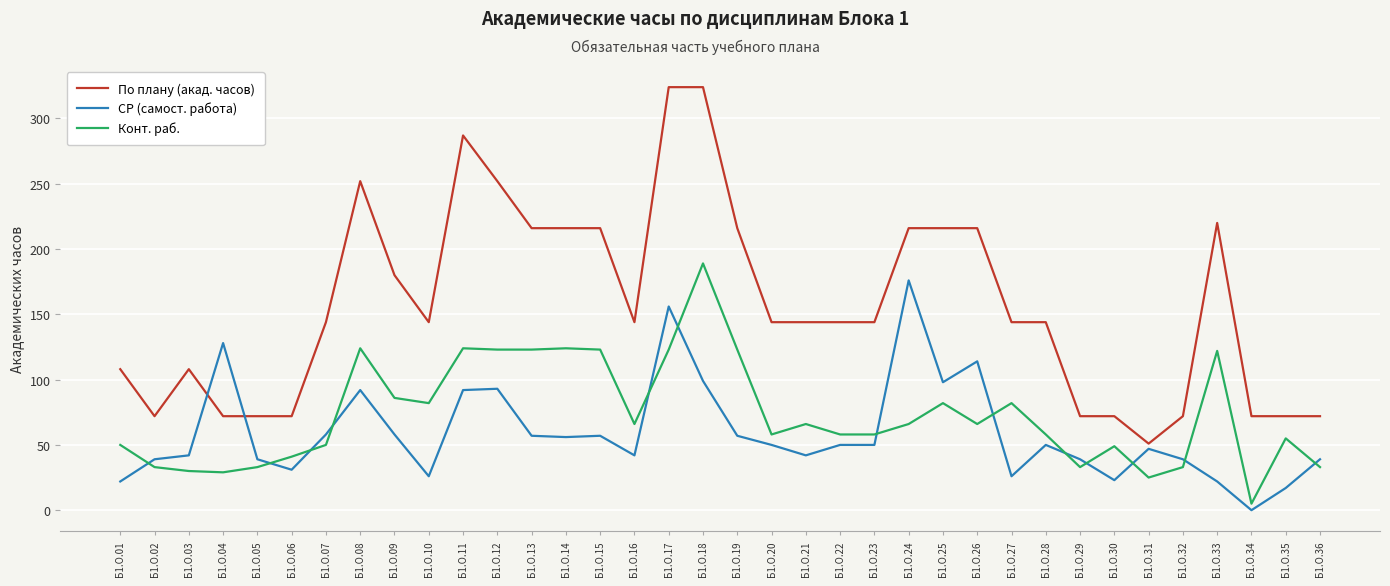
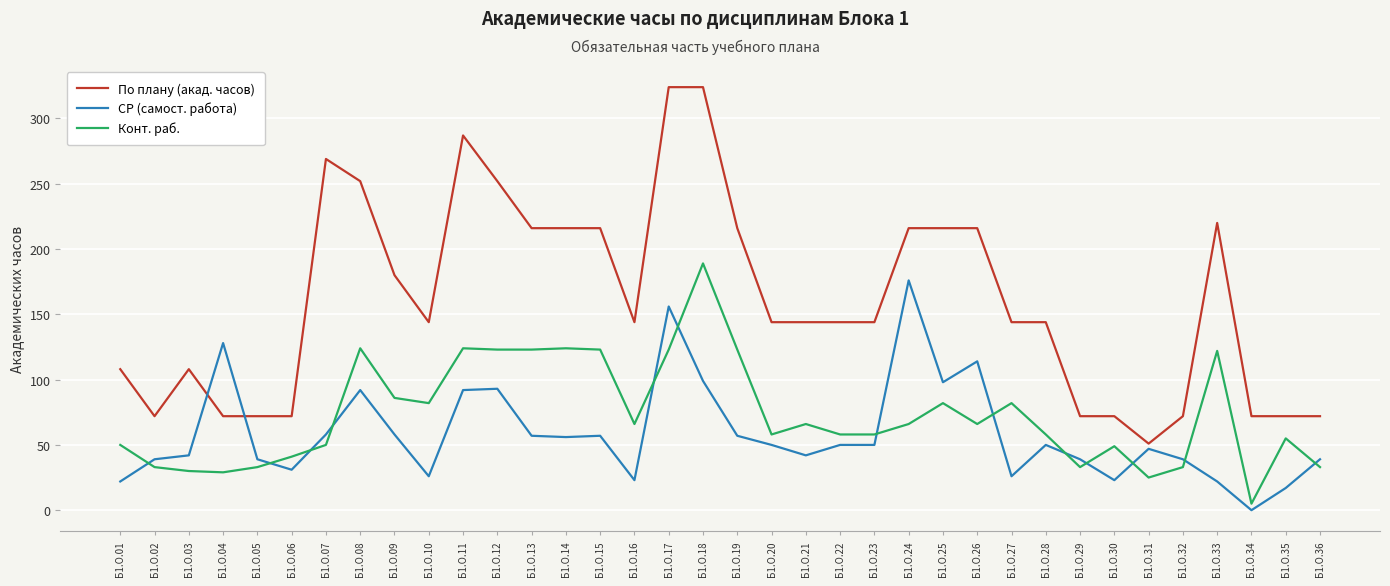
  {
    "По плану (акад. часов)": {
      "Б1.О.01": 108,
      "Б1.О.02": 72,
      "Б1.О.03": 108,
      "Б1.О.04": 72,
      "Б1.О.05": 72,
      "Б1.О.06": 72,
-     "Б1.О.07": 144,
+     "Б1.О.07": 269,
      "Б1.О.08": 252,
      "Б1.О.09": 180,
      "Б1.О.10": 144,
      "Б1.О.11": 287,
      "Б1.О.12": 252,
      "Б1.О.13": 216,
      "Б1.О.14": 216,
      "Б1.О.15": 216,
      "Б1.О.16": 144,
      "Б1.О.17": 324,
      "Б1.О.18": 324,
      "Б1.О.19": 216,
      "Б1.О.20": 144,
      "Б1.О.21": 144,
      "Б1.О.22": 144,
      "Б1.О.23": 144,
      "Б1.О.24": 216,
      "Б1.О.25": 216,
      "Б1.О.26": 216,
      "Б1.О.27": 144,
      "Б1.О.28": 144,
      "Б1.О.29": 72,
      "Б1.О.30": 72,
      "Б1.О.31": 51,
      "Б1.О.32": 72,
      "Б1.О.33": 220,
      "Б1.О.34": 72,
      "Б1.О.35": 72,
      "Б1.О.36": 72
    },
    "СР (самост. работа)": {
      "Б1.О.01": 22,
      "Б1.О.02": 39,
      "Б1.О.03": 42,
      "Б1.О.04": 128,
      "Б1.О.05": 39,
      "Б1.О.06": 31,
      "Б1.О.07": 58,
      "Б1.О.08": 92,
      "Б1.О.09": 58,
      "Б1.О.10": 26,
      "Б1.О.11": 92,
      "Б1.О.12": 93,
      "Б1.О.13": 57,
      "Б1.О.14": 56,
      "Б1.О.15": 57,
-     "Б1.О.16": 42,
+     "Б1.О.16": 23,
      "Б1.О.17": 156,
      "Б1.О.18": 99,
      "Б1.О.19": 57,
      "Б1.О.20": 50,
      "Б1.О.21": 42,
      "Б1.О.22": 50,
      "Б1.О.23": 50,
      "Б1.О.24": 176,
      "Б1.О.25": 98,
      "Б1.О.26": 114,
      "Б1.О.27": 26,
      "Б1.О.28": 50,
      "Б1.О.29": 39,
      "Б1.О.30": 23,
      "Б1.О.31": 47,
      "Б1.О.32": 39,
      "Б1.О.33": 22,
      "Б1.О.34": 0,
      "Б1.О.35": 17,
      "Б1.О.36": 39
    },
    "Конт. раб.": {
      "Б1.О.01": 50,
      "Б1.О.02": 33,
      "Б1.О.03": 30,
      "Б1.О.04": 29,
      "Б1.О.05": 33,
      "Б1.О.06": 41,
      "Б1.О.07": 50,
      "Б1.О.08": 124,
      "Б1.О.09": 86,
      "Б1.О.10": 82,
      "Б1.О.11": 124,
      "Б1.О.12": 123,
      "Б1.О.13": 123,
      "Б1.О.14": 124,
      "Б1.О.15": 123,
      "Б1.О.16": 66,
      "Б1.О.17": 123,
      "Б1.О.18": 189,
      "Б1.О.19": 123,
      "Б1.О.20": 58,
      "Б1.О.21": 66,
      "Б1.О.22": 58,
      "Б1.О.23": 58,
      "Б1.О.24": 66,
      "Б1.О.25": 82,
      "Б1.О.26": 66,
      "Б1.О.27": 82,
      "Б1.О.28": 58,
      "Б1.О.29": 33,
      "Б1.О.30": 49,
      "Б1.О.31": 25,
      "Б1.О.32": 33,
      "Б1.О.33": 122,
      "Б1.О.34": 5,
      "Б1.О.35": 55,
      "Б1.О.36": 33
    }
  }
